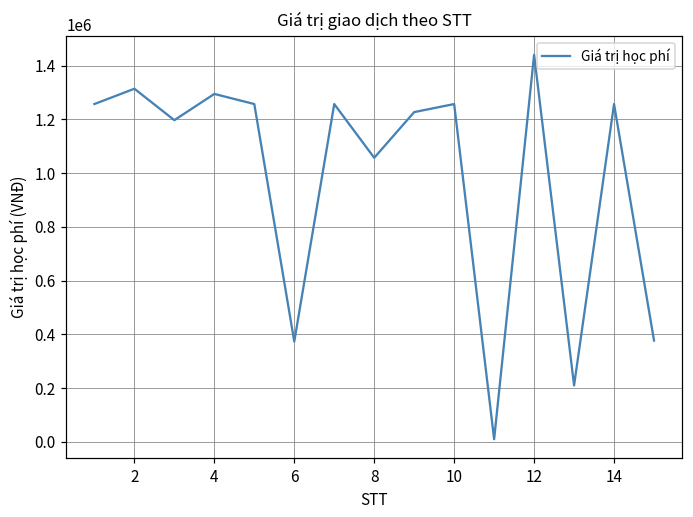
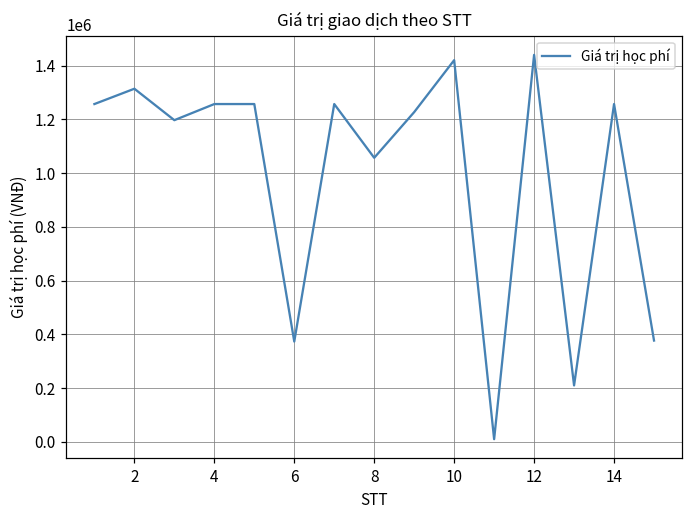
  {
    "2": 1310000,
-   "4": 1290000,
+   "4": 1260000,
    "6": 370000,
    "8": 1060000,
-   "10": 1260000,
+   "10": 1420000,
    "12": 1440000,
    "14": 1260000
  }
